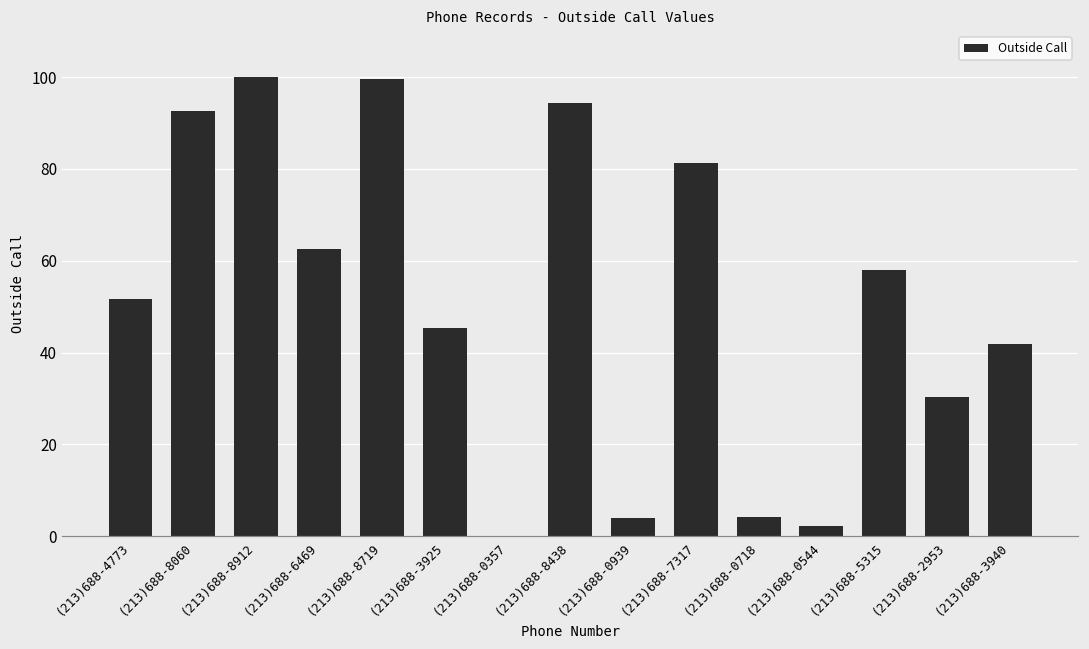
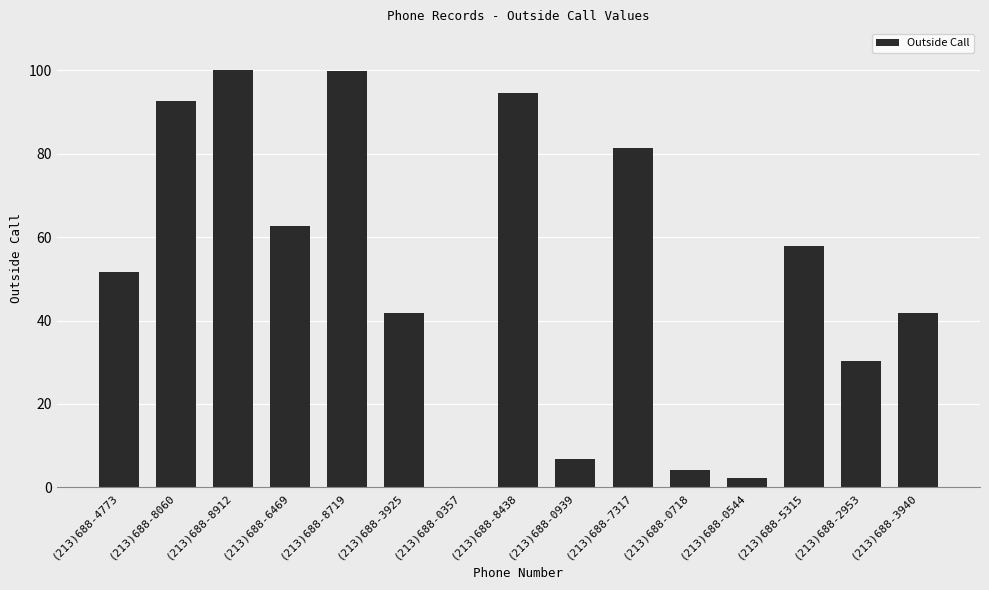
  {
    "(213)688-4773": 52,
    "(213)688-8060": 93,
    "(213)688-8912": 100,
    "(213)688-6469": 63,
    "(213)688-8719": 100,
-   "(213)688-3925": 45,
+   "(213)688-3925": 42,
    "(213)688-0357": 0,
    "(213)688-8438": 94,
-   "(213)688-0939": 4,
+   "(213)688-0939": 7,
    "(213)688-7317": 81,
    "(213)688-0718": 4,
    "(213)688-0544": 2,
    "(213)688-5315": 58,
    "(213)688-2953": 30,
    "(213)688-3940": 42
  }
